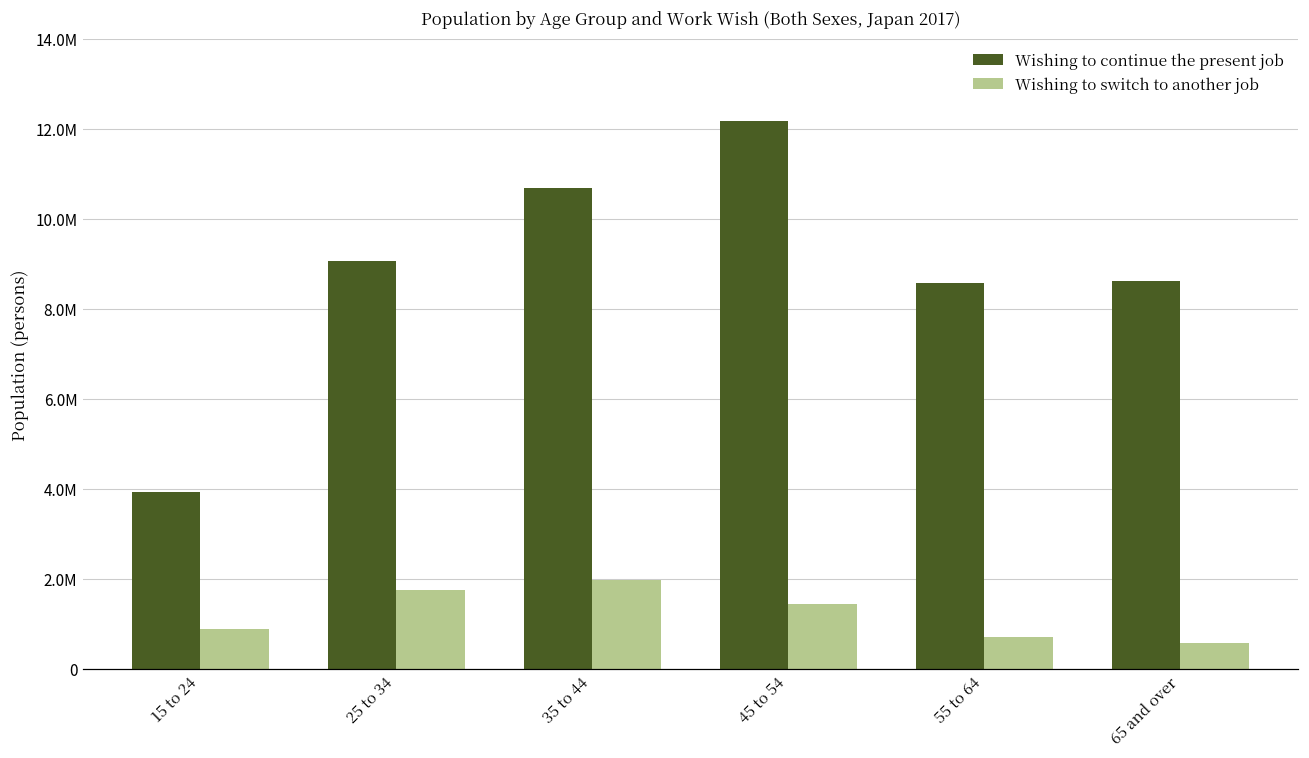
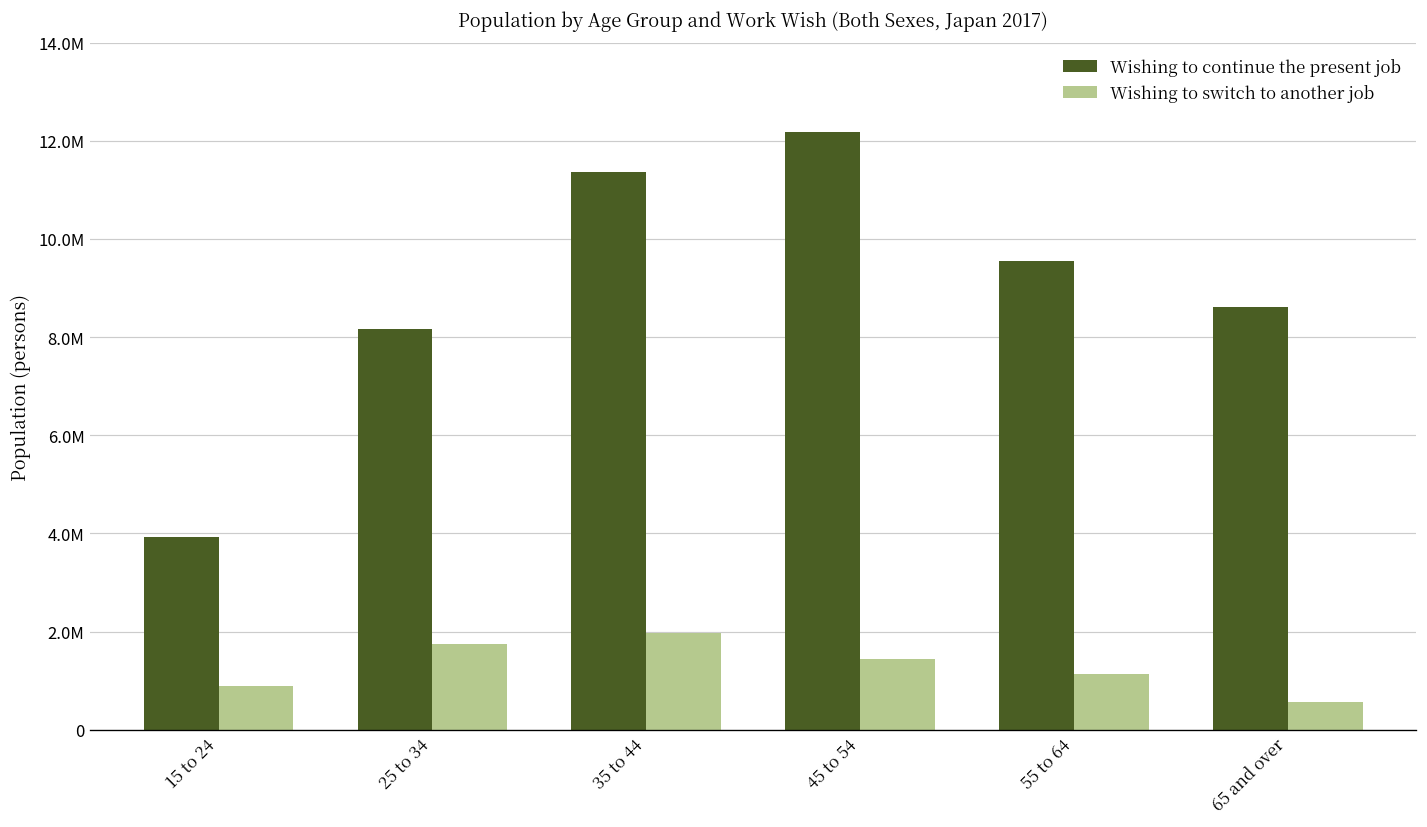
  {
    "Wishing to continue the present job": {
      "15 to 24": 3900000,
-     "25 to 34": 9100000,
-     "35 to 44": 10700000,
+     "25 to 34": 8200000,
+     "35 to 44": 11400000,
      "45 to 54": 12200000,
-     "55 to 64": 8600000,
+     "55 to 64": 9600000,
      "65 and over": 8600000
    },
    "Wishing to switch to another job": {
      "15 to 24": 900000,
      "25 to 34": 1700000,
      "35 to 44": 2000000,
      "45 to 54": 1500000,
-     "55 to 64": 700000,
+     "55 to 64": 1100000,
      "65 and over": 600000
    }
  }
